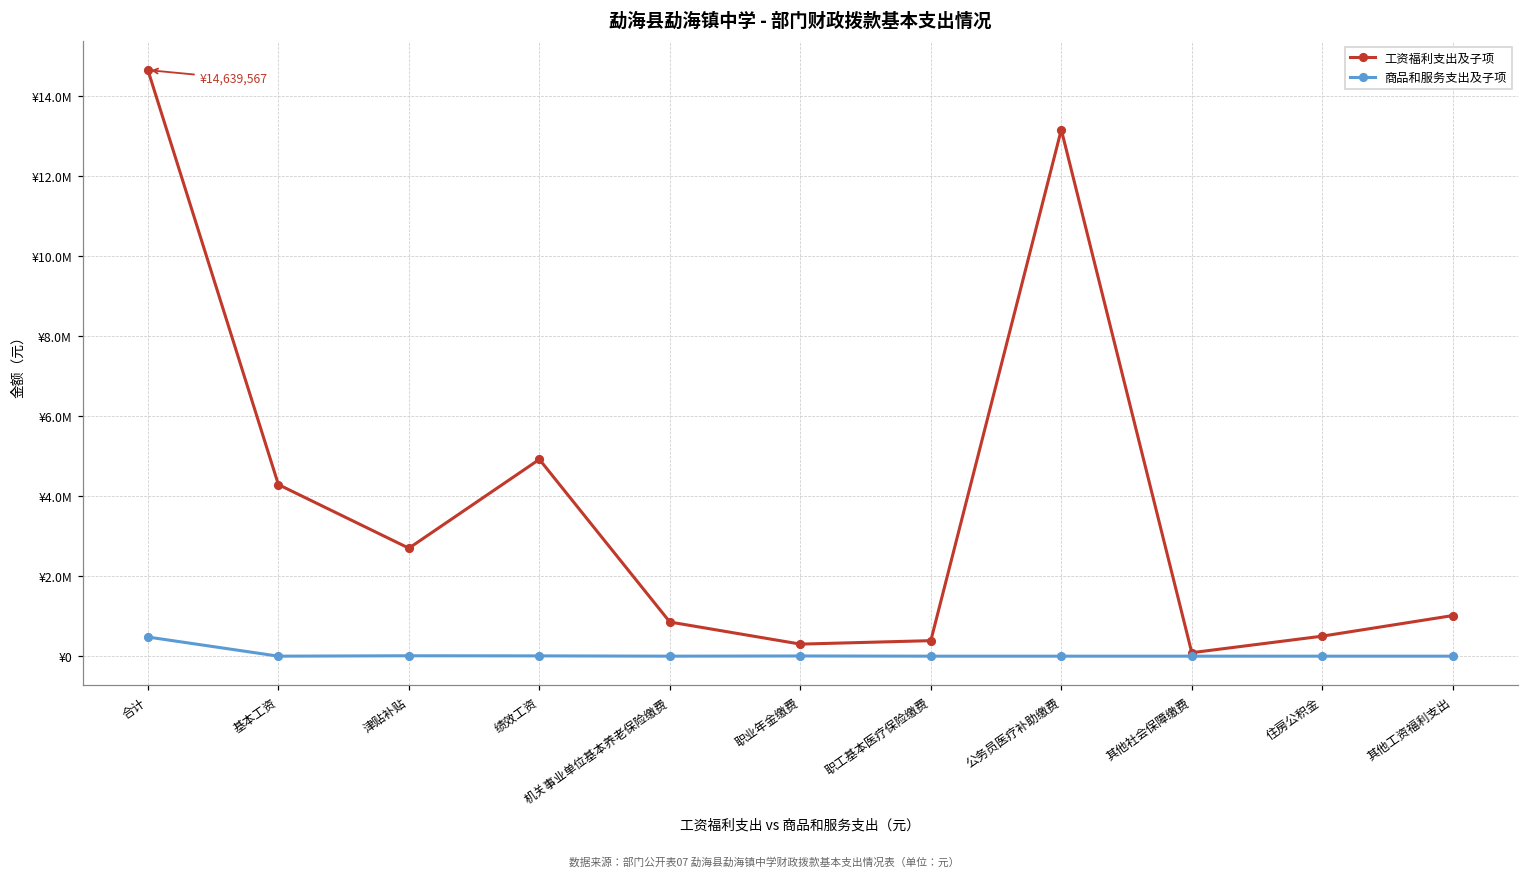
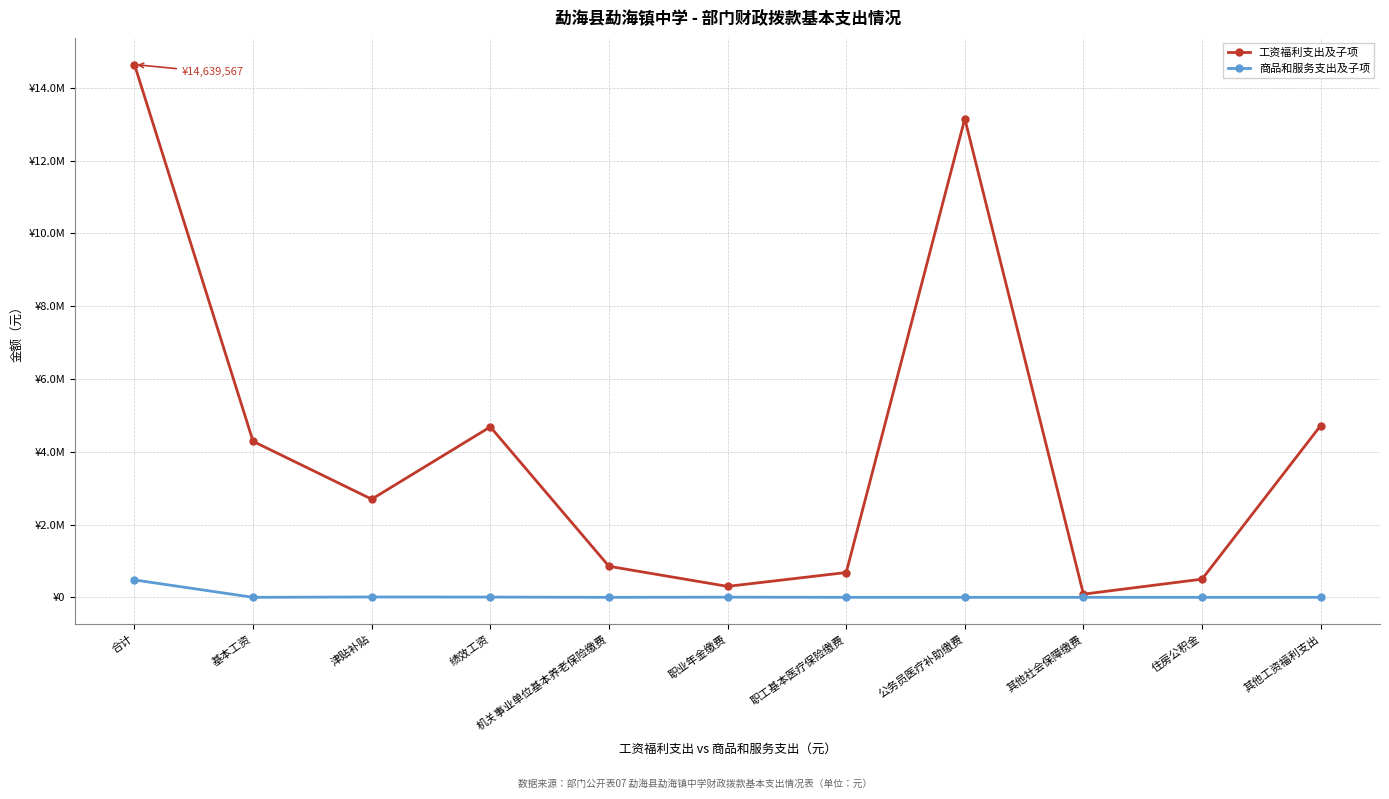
  {
    "工资福利支出及子项": {
      "基本工资": "¥4300000",
      "津贴补贴": "¥2700000",
-     "绩效工资": "¥4900000",
+     "绩效工资": "¥4700000",
      "机关事业单位基本养老保险缴费": "¥900000",
      "职业年金缴费": "¥300000",
-     "职工基本医疗保险缴费": "¥400000",
+     "职工基本医疗保险缴费": "¥700000",
      "公务员医疗补助缴费": "¥13200000",
      "其他社会保障缴费": "¥100000",
      "住房公积金": "¥500000",
-     "其他工资福利支出": "¥1000000"
+     "其他工资福利支出": "¥4700000"
    },
    "商品和服务支出及子项": {
      "合计": "¥500000",
      "基本工资": "¥0",
      "津贴补贴": "¥0",
      "绩效工资": "¥0",
      "机关事业单位基本养老保险缴费": "¥0",
      "职业年金缴费": "¥0",
      "职工基本医疗保险缴费": "¥0",
      "公务员医疗补助缴费": "¥0",
      "其他社会保障缴费": "¥0",
      "住房公积金": "¥0",
      "其他工资福利支出": "¥0"
    }
  }
